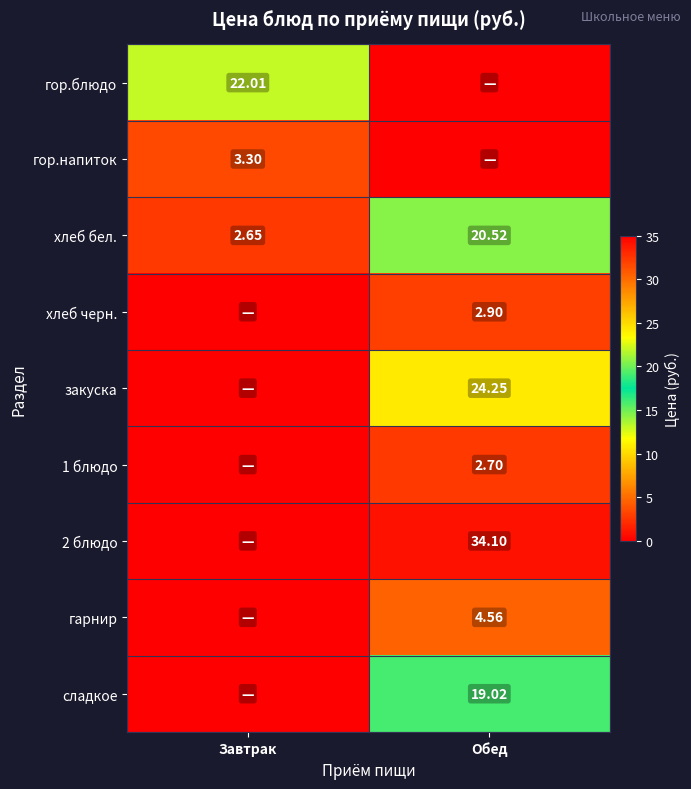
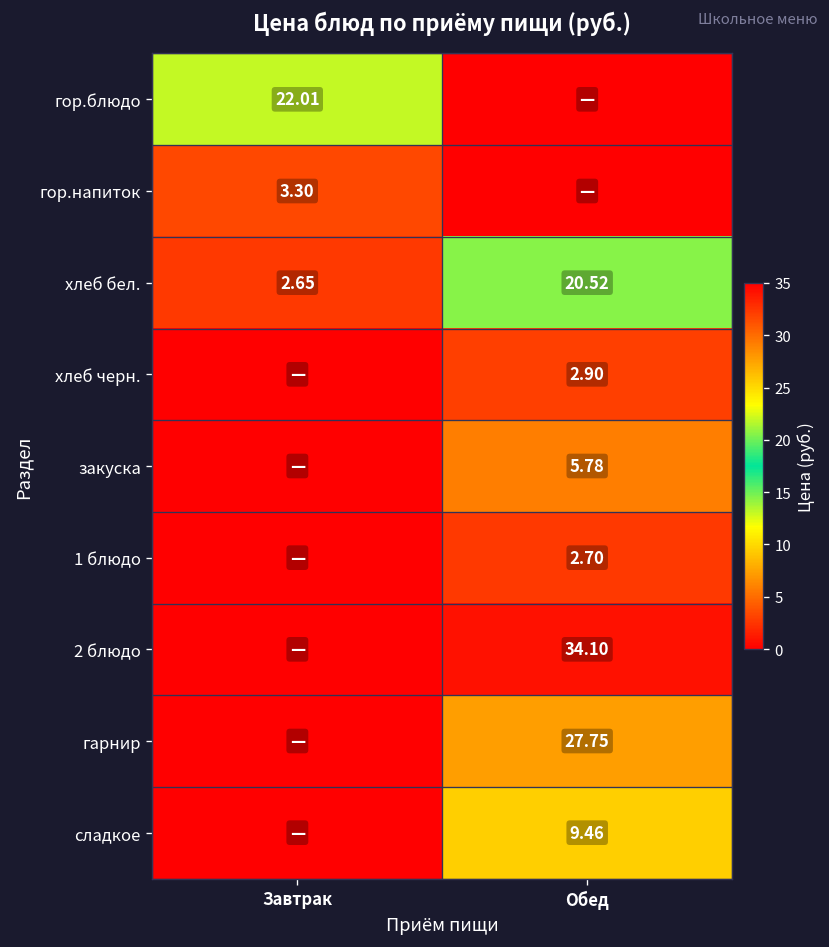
  {
    "закуска": {
-     "Обед": 24.25
+     "Обед": 5.78
    },
    "гарнир": {
-     "Обед": 4.56
+     "Обед": 27.75
    },
    "сладкое": {
-     "Обед": 19.02
+     "Обед": 9.46
    }
  }
